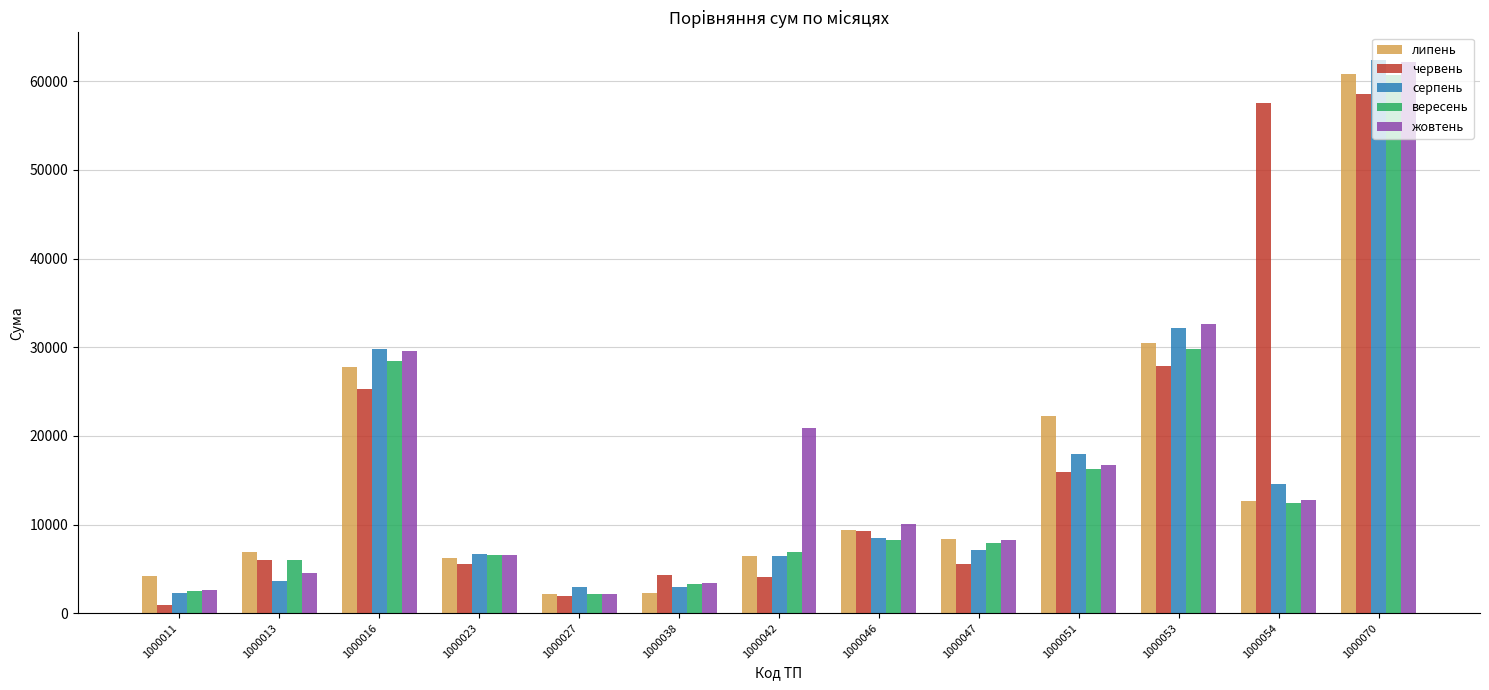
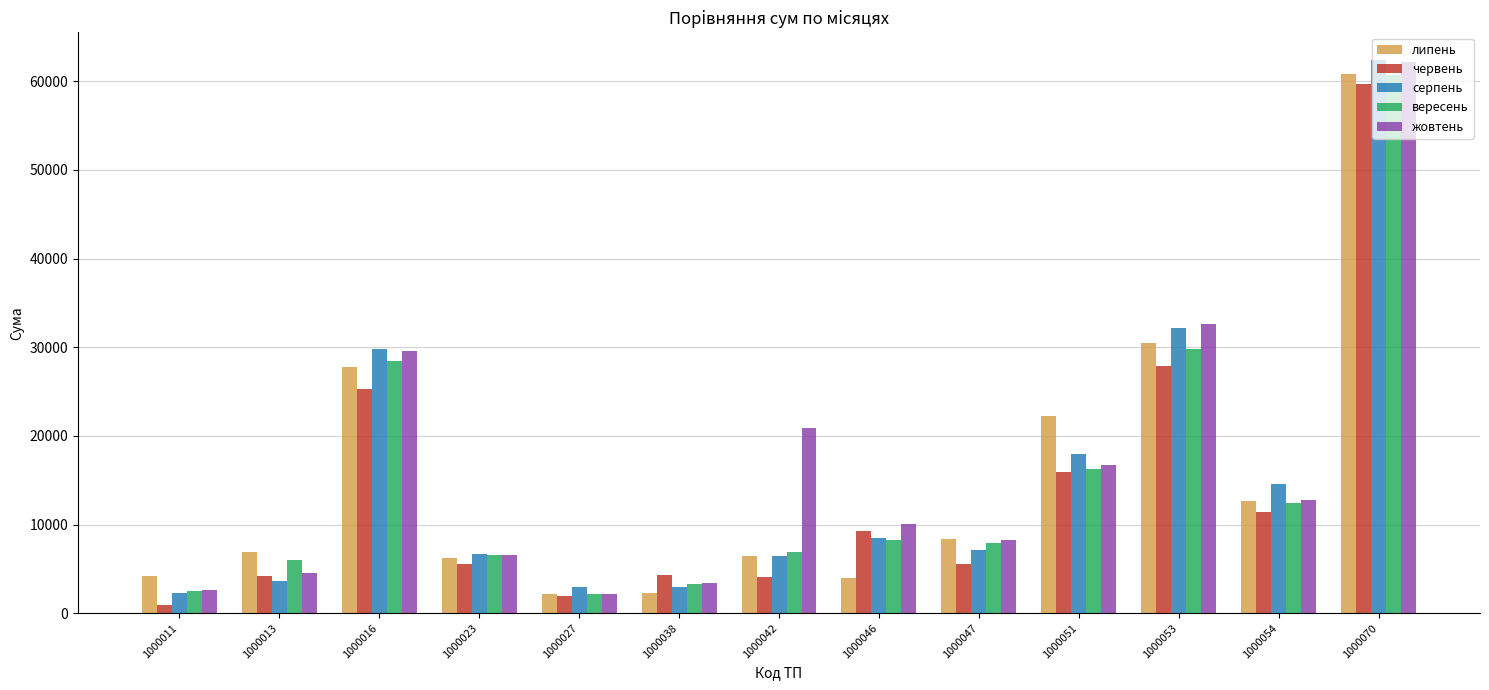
  {
    "липень": {
      "1000011": 4000,
      "1000013": 7000,
      "1000016": 28000,
      "1000023": 6000,
      "1000027": 2000,
      "1000038": 2000,
      "1000042": 6000,
-     "1000046": 9000,
+     "1000046": 4000,
      "1000047": 8000,
      "1000051": 22000,
      "1000053": 30000,
      "1000054": 13000,
      "1000070": 61000
    },
    "червень": {
      "1000011": 1000,
-     "1000013": 6000,
+     "1000013": 4000,
      "1000016": 25000,
      "1000023": 6000,
      "1000027": 2000,
      "1000038": 4000,
      "1000042": 4000,
      "1000046": 9000,
      "1000047": 6000,
      "1000051": 16000,
      "1000053": 28000,
-     "1000054": 58000,
-     "1000070": 59000
+     "1000054": 11000,
+     "1000070": 60000
    },
    "серпень": {
      "1000011": 2000,
      "1000013": 4000,
      "1000016": 30000,
      "1000023": 7000,
      "1000027": 3000,
      "1000038": 3000,
      "1000042": 6000,
      "1000046": 8000,
      "1000047": 7000,
      "1000051": 18000,
      "1000053": 32000,
      "1000054": 15000
    },
    "вересень": {
      "1000011": 2000,
      "1000013": 6000,
      "1000016": 28000,
      "1000023": 7000,
      "1000027": 2000,
      "1000038": 3000,
      "1000042": 7000,
      "1000046": 8000,
      "1000047": 8000,
      "1000051": 16000,
      "1000053": 30000,
      "1000054": 12000
    },
    "жовтень": {
      "1000011": 3000,
      "1000013": 5000,
      "1000016": 30000,
      "1000023": 7000,
      "1000027": 2000,
      "1000038": 3000,
      "1000042": 21000,
      "1000046": 10000,
      "1000047": 8000,
      "1000051": 17000,
      "1000053": 33000,
      "1000054": 13000
    }
  }
